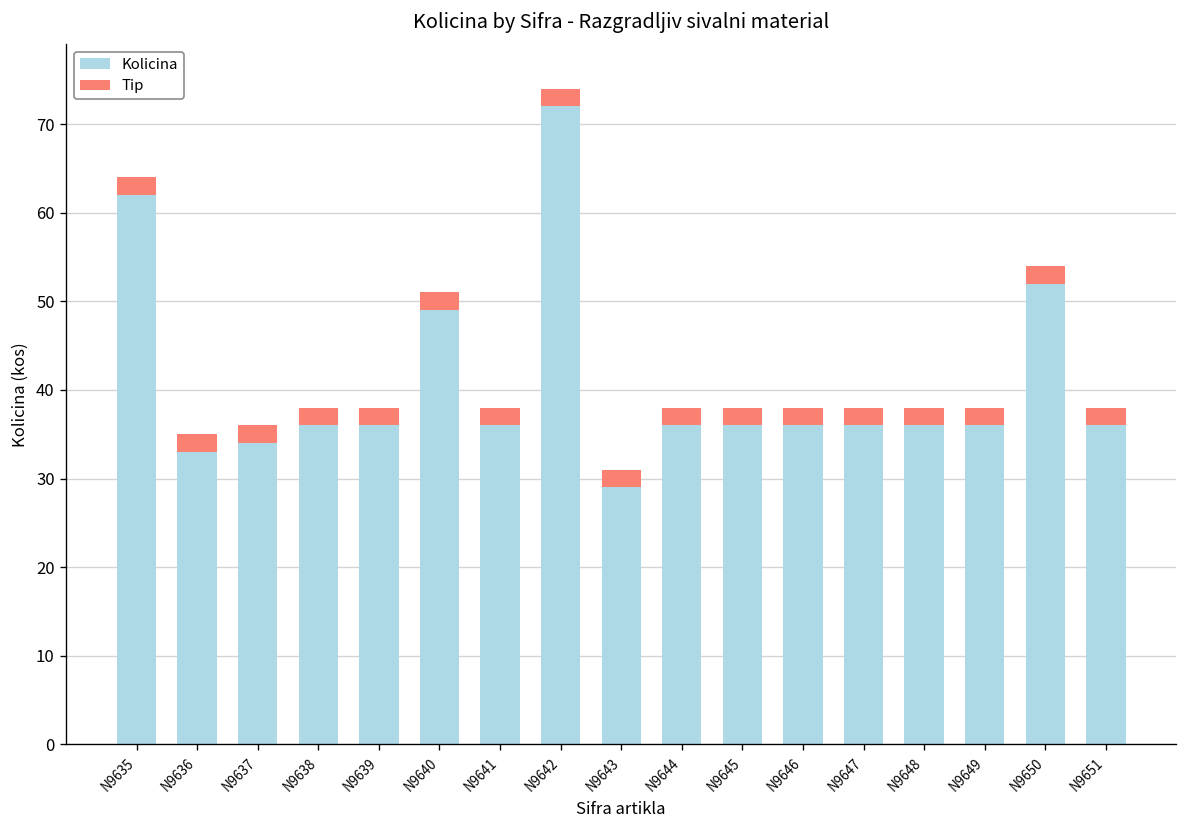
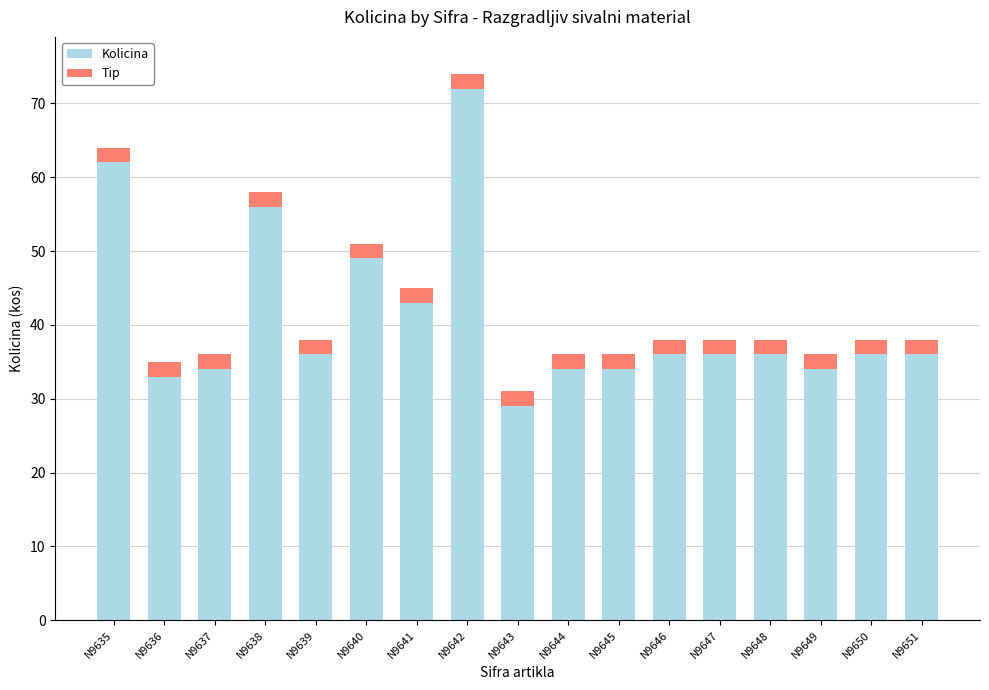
  {
    "Kolicina": {
      "N9635": 62,
      "N9636": 33,
      "N9637": 34,
-     "N9638": 36,
+     "N9638": 56,
      "N9639": 36,
      "N9640": 49,
-     "N9641": 36,
+     "N9641": 43,
      "N9642": 72,
      "N9643": 29,
-     "N9644": 36,
-     "N9645": 36,
+     "N9644": 34,
+     "N9645": 34,
      "N9646": 36,
      "N9647": 36,
      "N9648": 36,
-     "N9649": 36,
-     "N9650": 52,
+     "N9649": 34,
+     "N9650": 36,
      "N9651": 36
    },
    "Tip": {
      "N9635": 2,
      "N9636": 2,
      "N9637": 2,
      "N9638": 2,
      "N9639": 2,
      "N9640": 2,
      "N9641": 2,
      "N9642": 2,
      "N9643": 2,
      "N9644": 2,
      "N9645": 2,
      "N9646": 2,
      "N9647": 2,
      "N9648": 2,
      "N9649": 2,
      "N9650": 2,
      "N9651": 2
    }
  }
